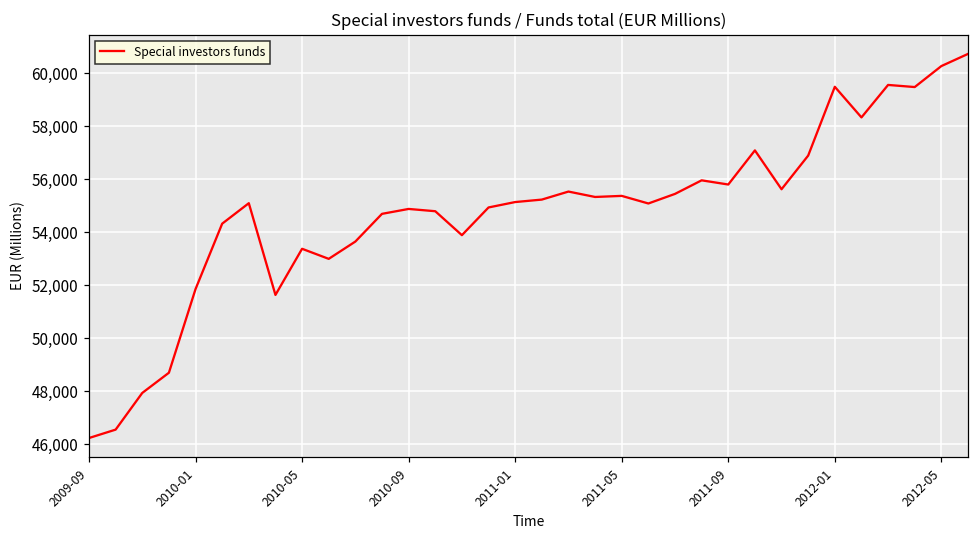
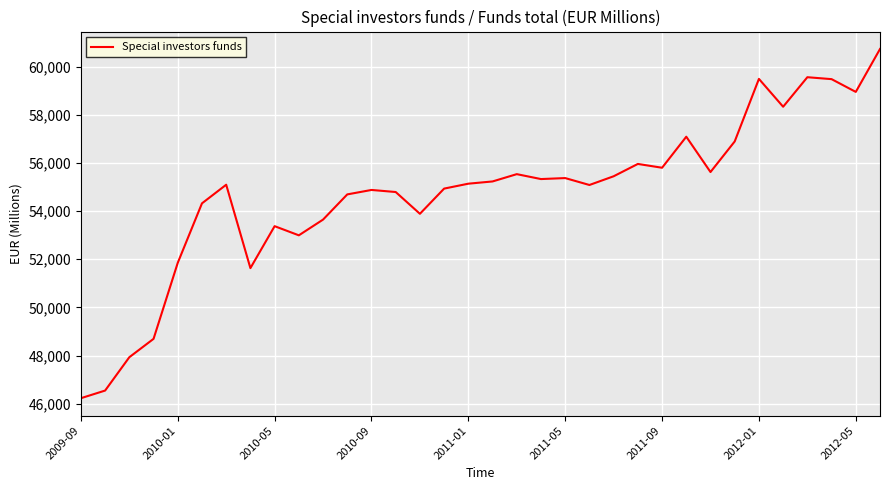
  {
    "2009-09": "46,200",
    "2010-01": "51,900",
    "2010-05": "53,400",
    "2010-09": "54,900",
    "2011-01": "55,100",
    "2011-05": "55,400",
    "2011-09": "55,800",
    "2012-01": "59,500",
-   "2012-05": "60,300"
+   "2012-05": "58,900"
  }
